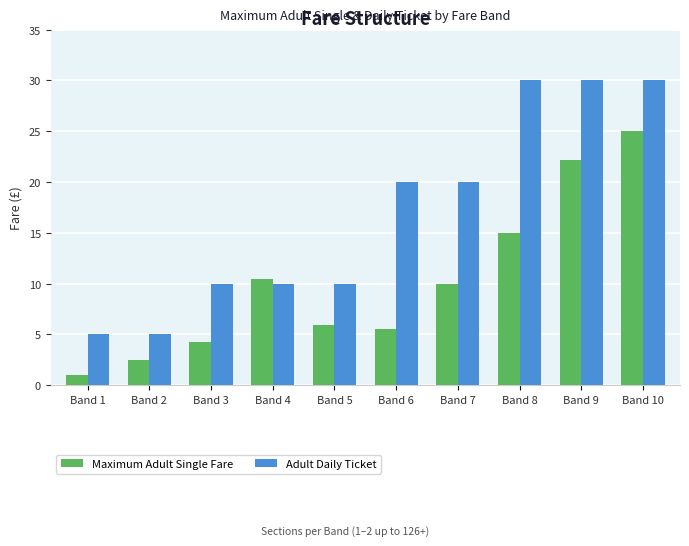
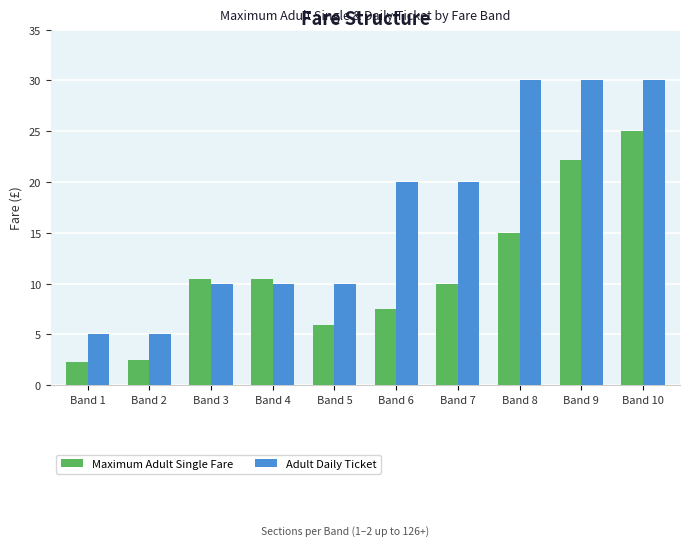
  {
    "Maximum Adult Single Fare": {
-     "Band 1": 1.0,
+     "Band 1": 2.3,
      "Band 2": 2.5,
-     "Band 3": 4.2,
+     "Band 3": 10.4,
      "Band 4": 10.4,
      "Band 5": 5.9,
-     "Band 6": 5.5,
+     "Band 6": 7.5,
      "Band 7": 10.0,
      "Band 8": 15.0,
      "Band 9": 22.2,
      "Band 10": 25.0
    },
    "Adult Daily Ticket": {
      "Band 1": 5.0,
      "Band 2": 5.0,
      "Band 3": 10.0,
      "Band 4": 10.0,
      "Band 5": 10.0,
      "Band 6": 20.0,
      "Band 7": 20.0,
      "Band 8": 30.0,
      "Band 9": 30.0,
      "Band 10": 30.0
    }
  }
